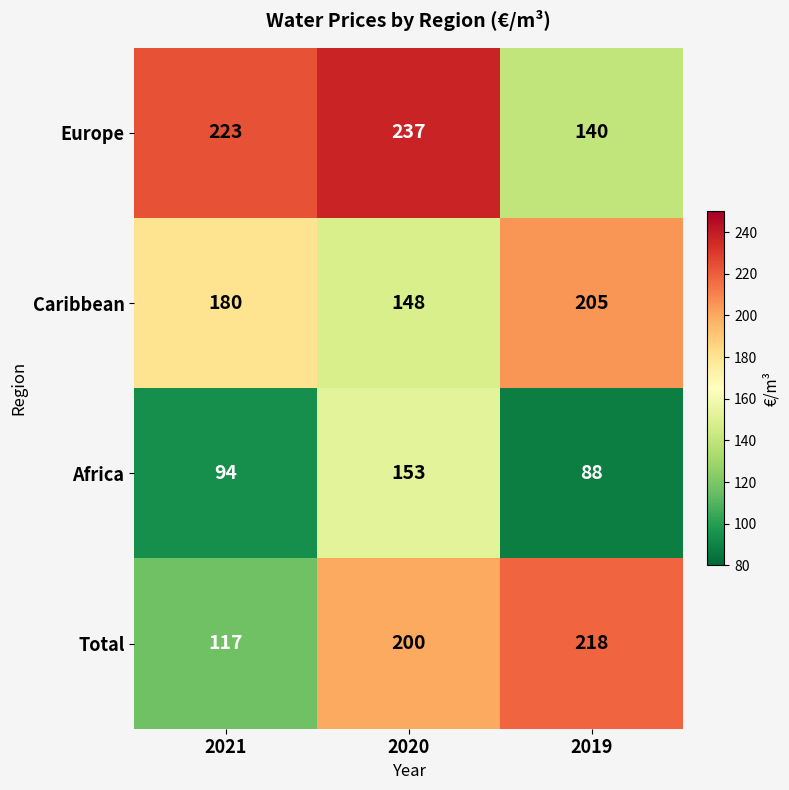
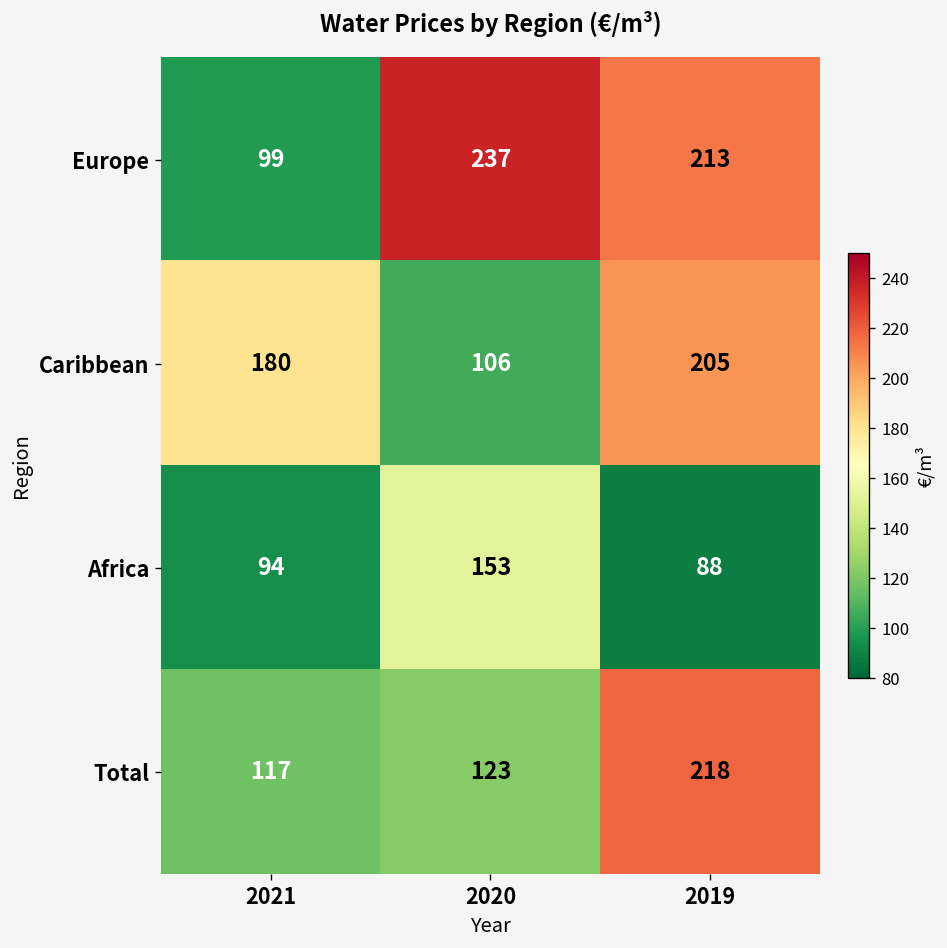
  {
    "Europe": {
-     "2021": 223,
+     "2021": 99,
      "2020": 237,
-     "2019": 140
+     "2019": 213
    },
    "Caribbean": {
      "2021": 180,
-     "2020": 148,
+     "2020": 106,
      "2019": 205
    },
    "Africa": {
      "2021": 94,
      "2020": 153,
      "2019": 88
    },
    "Total": {
      "2021": 117,
-     "2020": 200,
+     "2020": 123,
      "2019": 218
    }
  }
